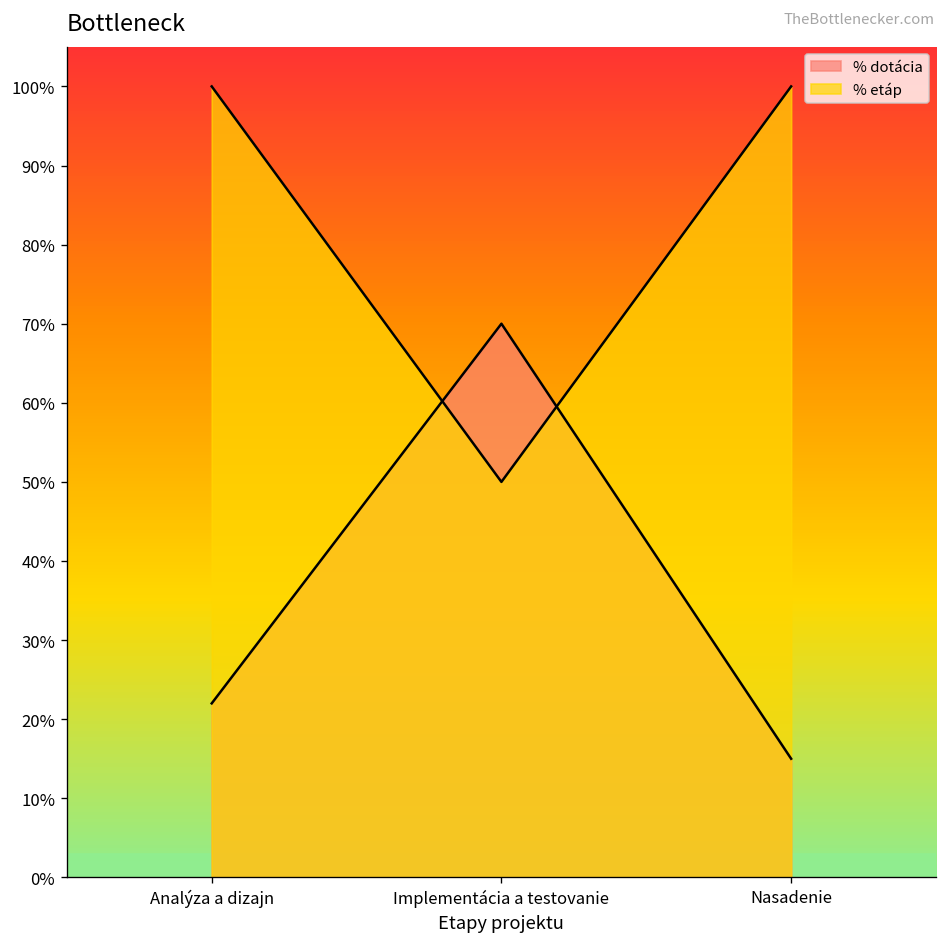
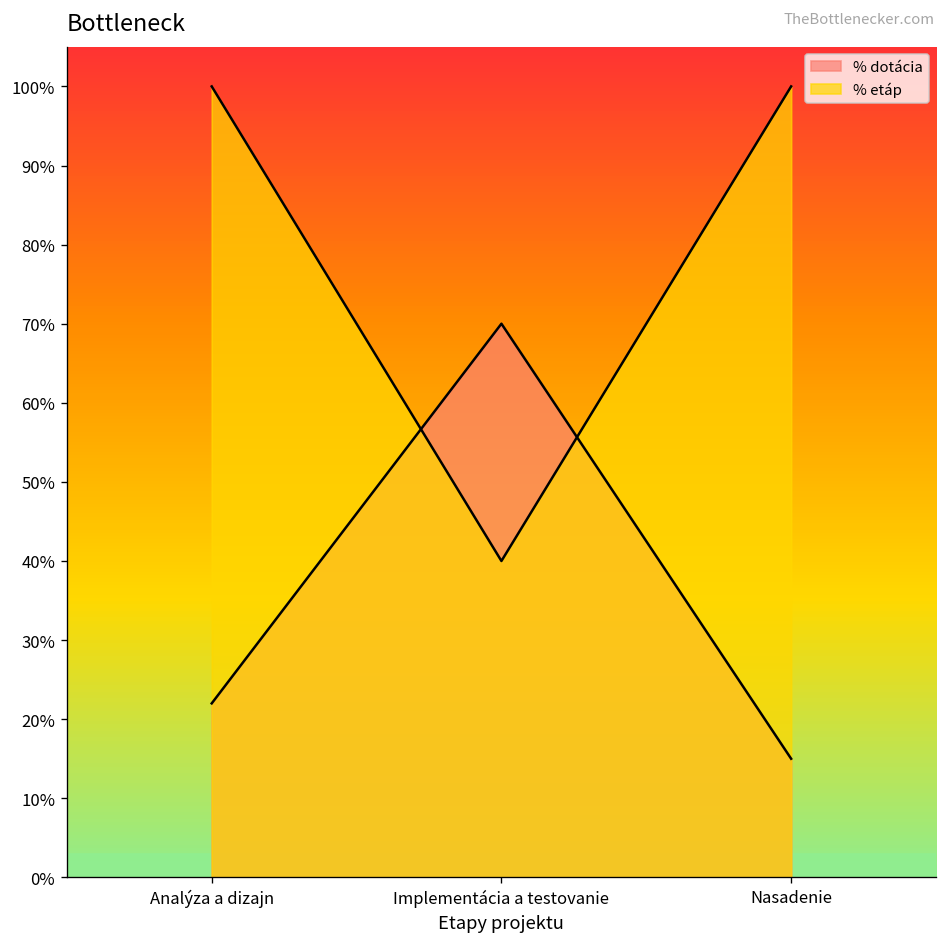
  {
    "% dotácia": {
      "Analýza a dizajn": "22%",
      "Implementácia a testovanie": "70%",
      "Nasadenie": "15%"
    },
    "% etáp": {
      "Analýza a dizajn": "100%",
-     "Implementácia a testovanie": "50%",
+     "Implementácia a testovanie": "40%",
      "Nasadenie": "100%"
    }
  }
